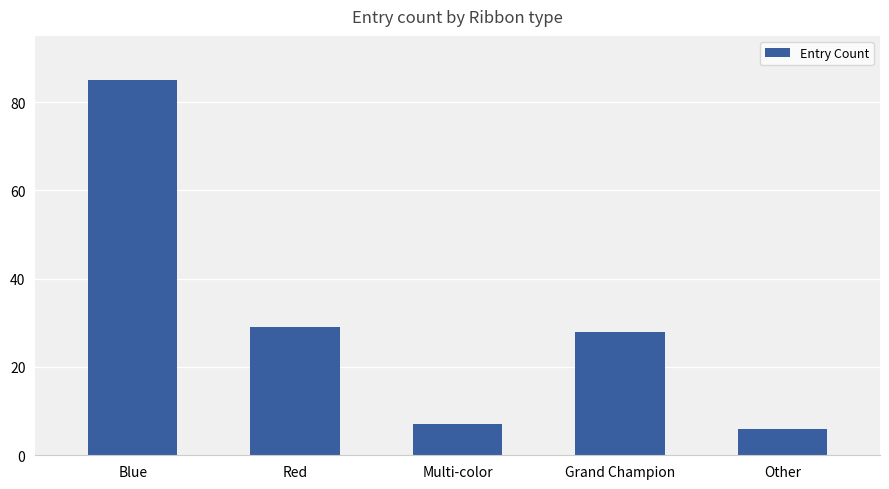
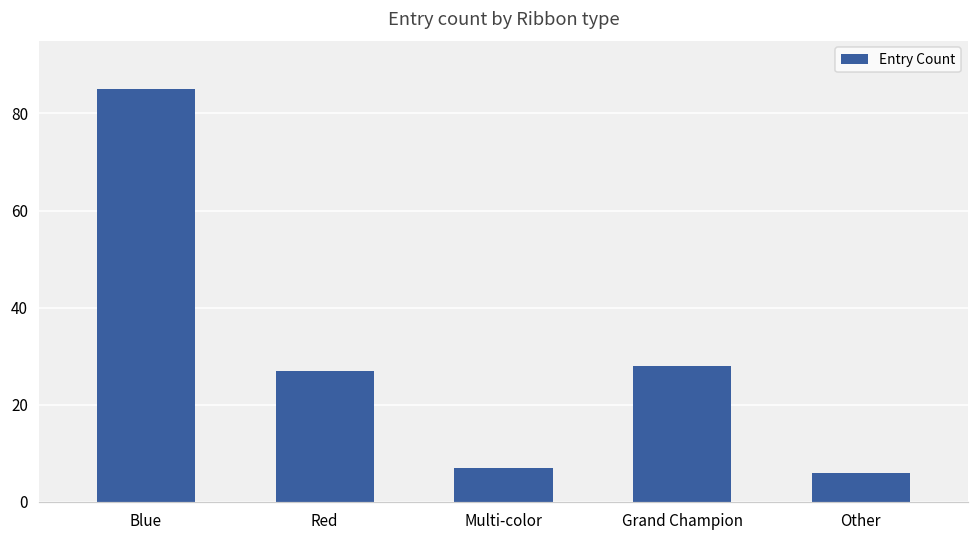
  {
    "Blue": 85,
-   "Red": 29,
+   "Red": 27,
    "Multi-color": 7,
    "Grand Champion": 28,
    "Other": 6
  }
